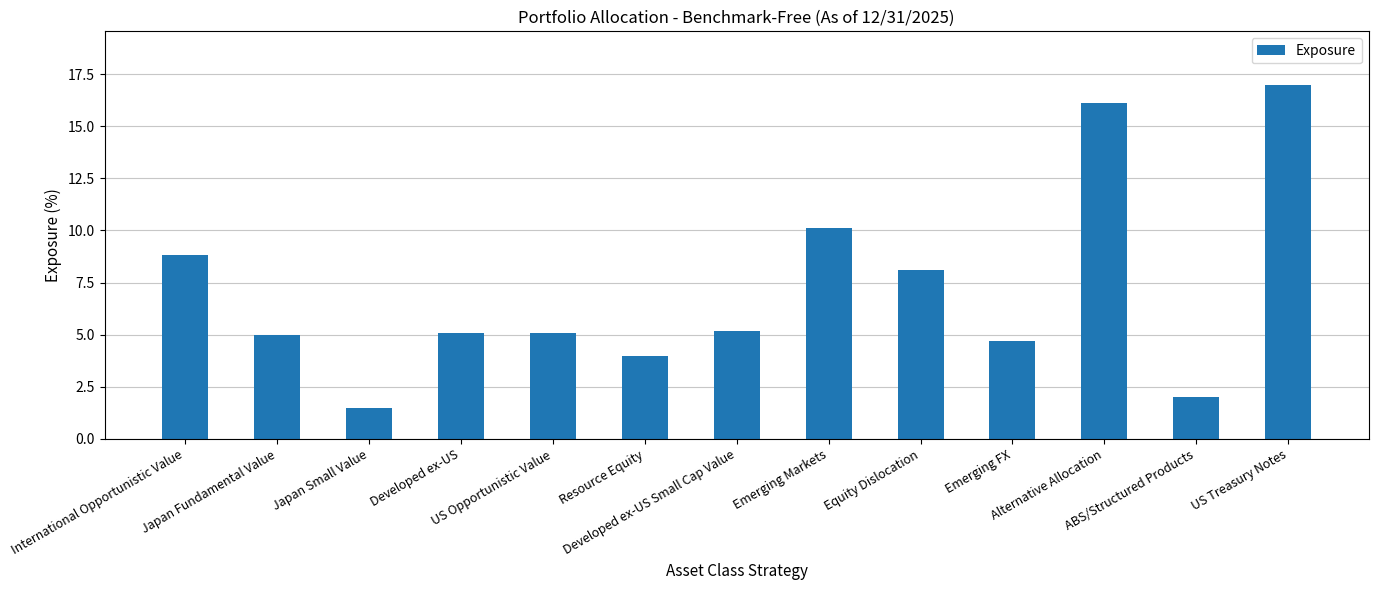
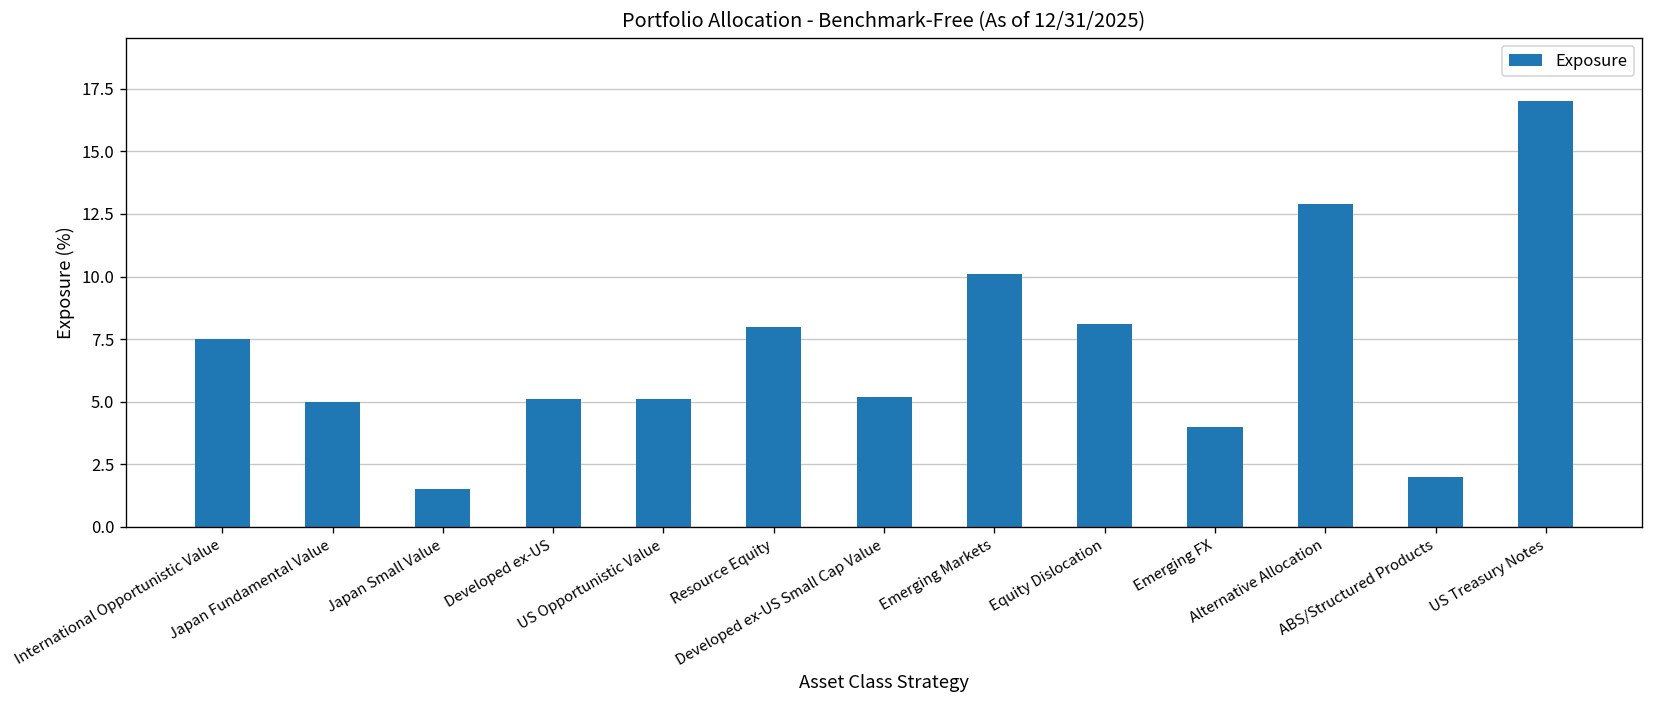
  {
-   "International Opportunistic Value": 8.8,
+   "International Opportunistic Value": 7.5,
    "Japan Fundamental Value": 5.0,
    "Japan Small Value": 1.5,
    "Developed ex-US": 5.1,
    "US Opportunistic Value": 5.1,
-   "Resource Equity": 4,
+   "Resource Equity": 8,
    "Developed ex-US Small Cap Value": 5.2,
    "Emerging Markets": 10.1,
    "Equity Dislocation": 8.1,
-   "Emerging FX": 4.7,
-   "Alternative Allocation": 16.1,
+   "Emerging FX": 4.0,
+   "Alternative Allocation": 12.9,
    "ABS/Structured Products": 2.0,
    "US Treasury Notes": 17.0
  }
